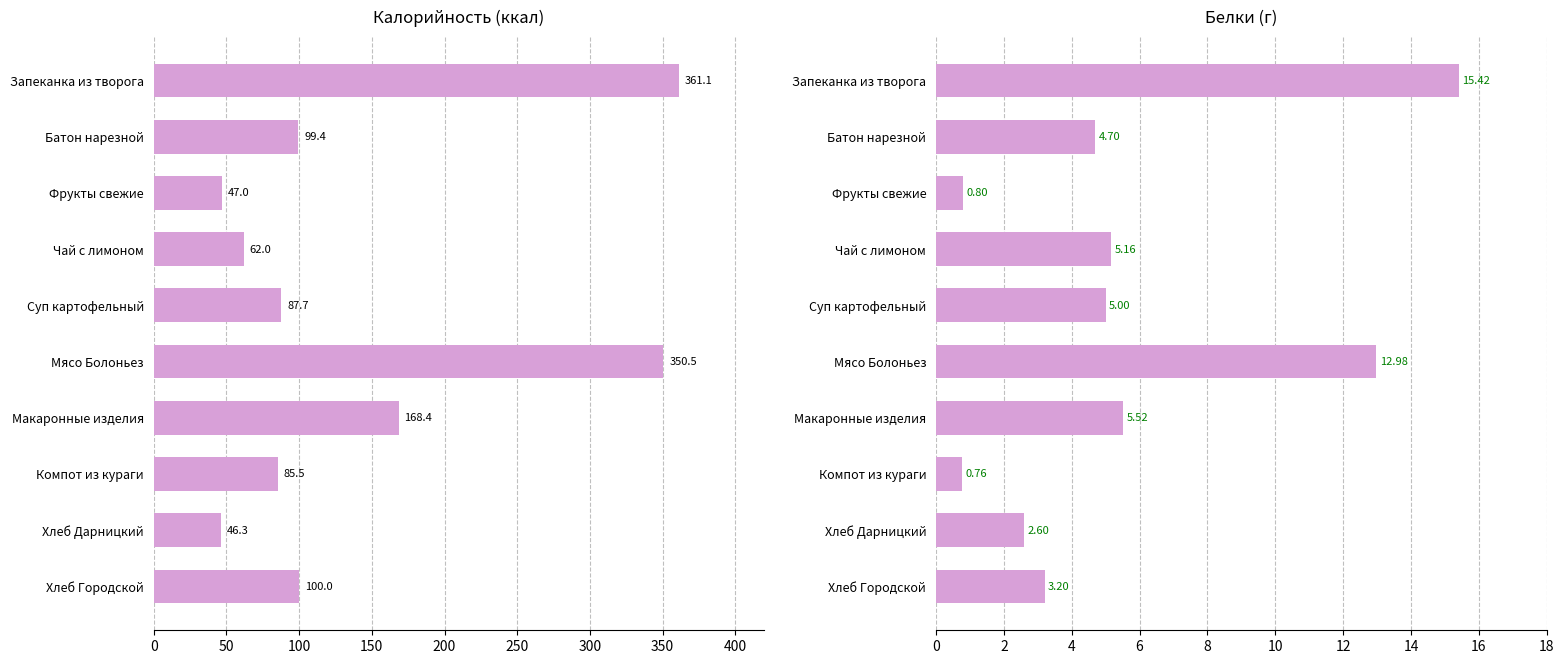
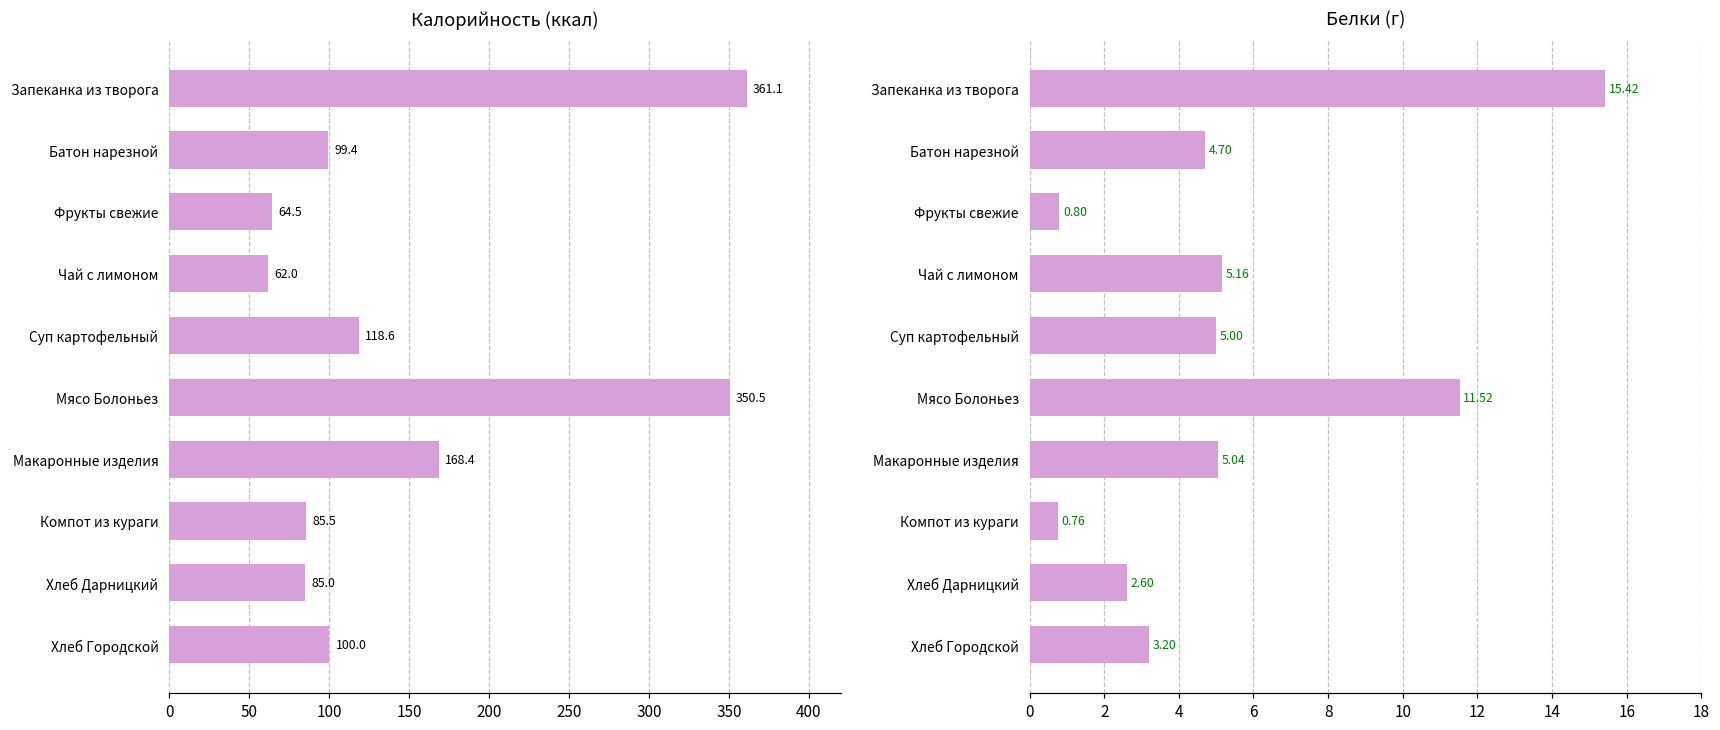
  {
    "Калорийность (ккал)": {
      "Запеканка из творога": 361.1,
      "Батон нарезной": 99.4,
-     "Фрукты свежие": 47.0,
+     "Фрукты свежие": 64.5,
      "Чай с лимоном": 62.0,
-     "Суп картофельный": 87.7,
+     "Суп картофельный": 118.6,
      "Мясо Болоньез": 350.5,
      "Макаронные изделия": 168.4,
      "Компот из кураги": 85.5,
-     "Хлеб Дарницкий": 46.3,
+     "Хлеб Дарницкий": 85.0,
      "Хлеб Городской": 100.0
    },
    "Белки (г)": {
      "Запеканка из творога": 15.42,
      "Батон нарезной": 4.70,
      "Фрукты свежие": 0.80,
      "Чай с лимоном": 5.16,
      "Суп картофельный": 5.00,
-     "Мясо Болоньез": 12.98,
-     "Макаронные изделия": 5.52,
+     "Мясо Болоньез": 11.52,
+     "Макаронные изделия": 5.04,
      "Компот из кураги": 0.76,
      "Хлеб Дарницкий": 2.60,
      "Хлеб Городской": 3.20
    }
  }
